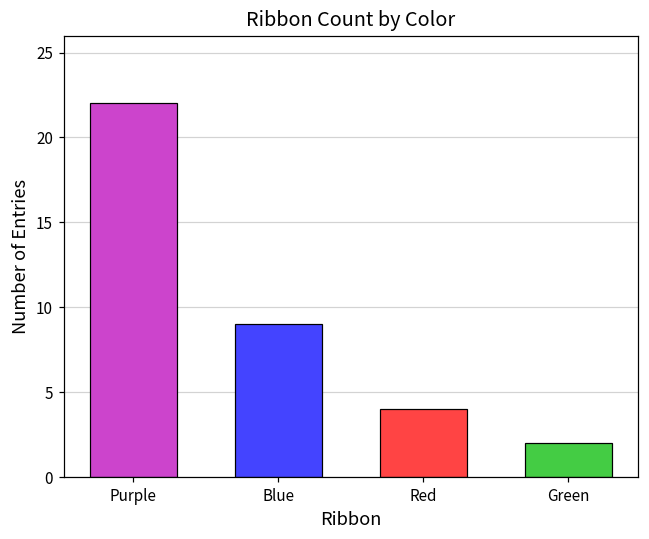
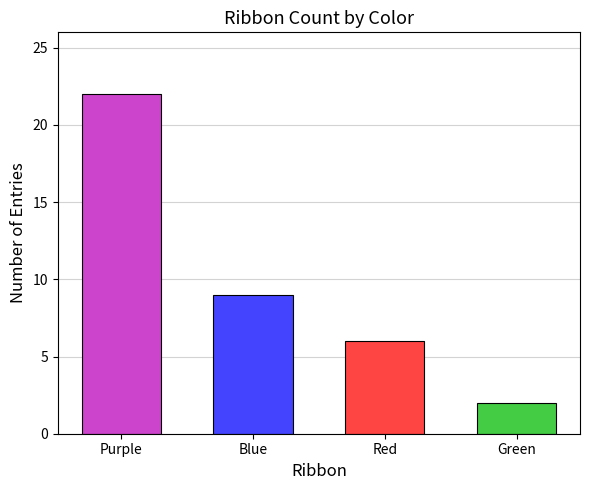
  {
    "Purple": 22,
    "Blue": 9,
-   "Red": 4,
+   "Red": 6,
    "Green": 2
  }
